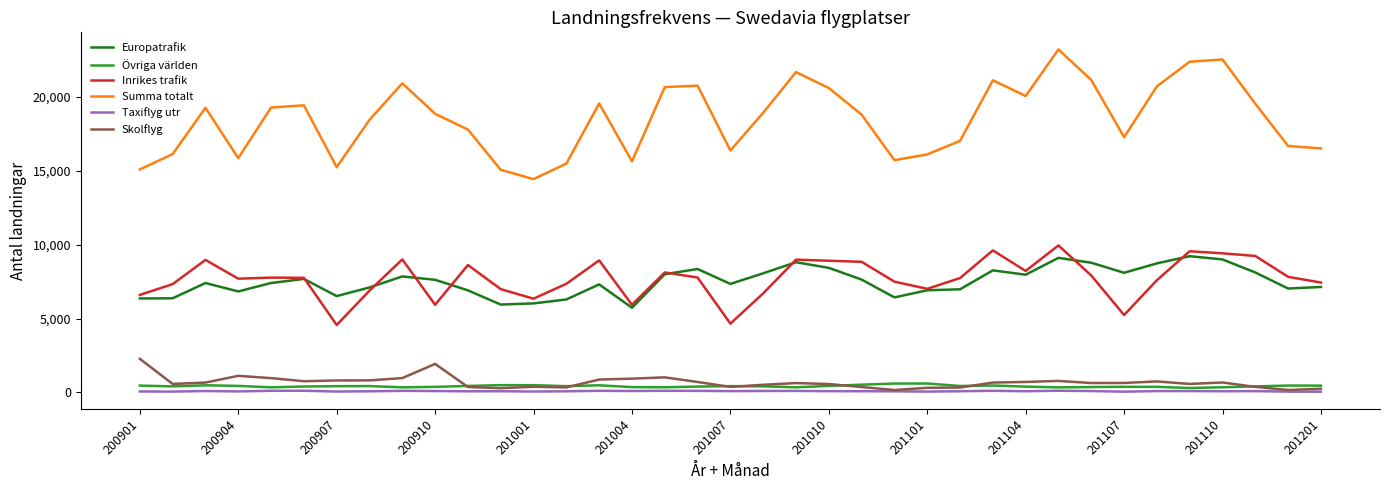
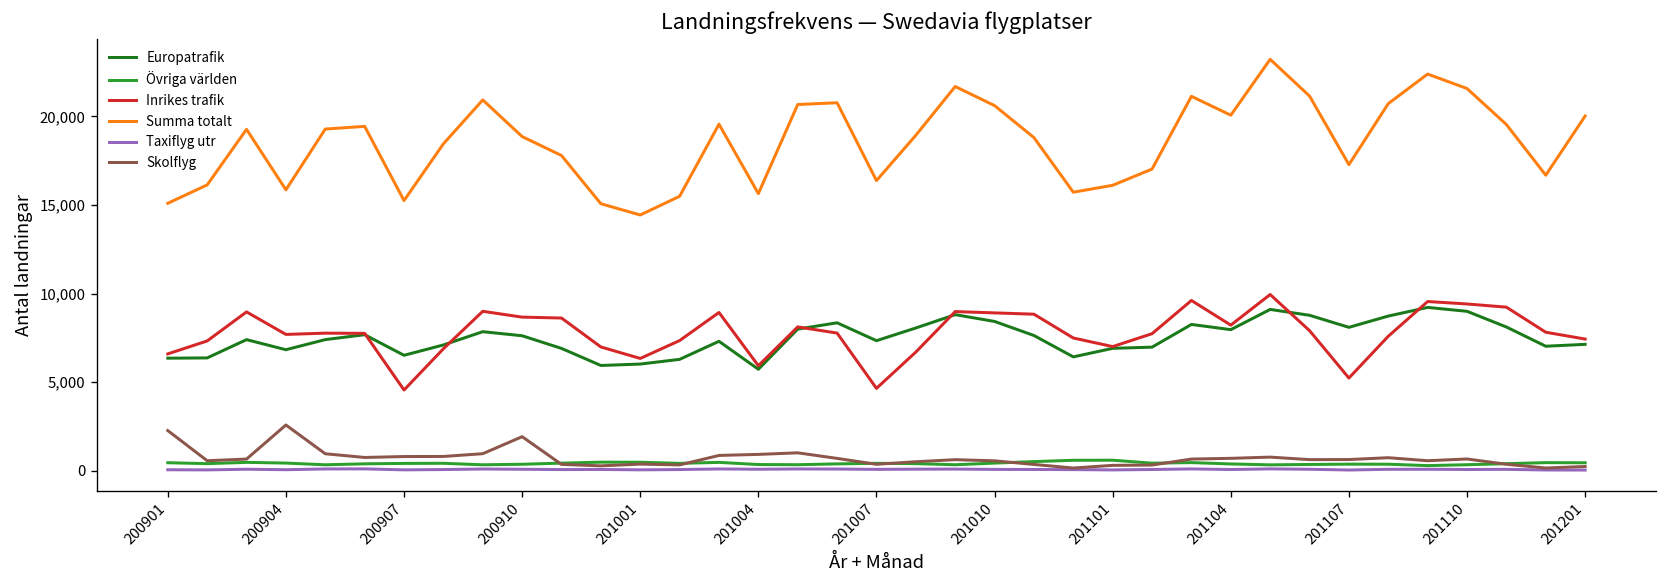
  {
    "Inrikes trafik": {
      "200901": "6,600",
      "200904": "7,700",
      "200907": "4,600",
-     "200910": "5,900",
+     "200910": "8,700",
      "201001": "6,300",
      "201004": "5,900",
      "201007": "4,700",
      "201010": "8,900",
      "201104": "8,200",
      "201107": "5,200",
      "201110": "9,400",
      "201201": "7,400"
    },
    "Summa totalt": {
      "200901": "15,100",
      "200904": "15,900",
      "200907": "15,200",
      "200910": "18,900",
      "201001": "14,400",
      "201004": "15,600",
      "201007": "16,400",
      "201010": "20,600",
      "201101": "16,100",
      "201104": "20,100",
      "201107": "17,300",
-     "201110": "22,500",
-     "201201": "16,500"
+     "201110": "21,600",
+     "201201": "20,000"
    },
    "Taxiflyg utr": {
      "200901": "100",
      "200904": "100",
      "200907": "100",
      "200910": "100",
      "201001": "100",
      "201004": "100",
      "201007": "100",
      "201010": "100",
      "201101": "100",
      "201104": "100",
      "201107": "0",
      "201110": "100",
      "201201": "0"
    },
    "Skolflyg": {
      "200901": "2,300",
-     "200904": "1,100",
+     "200904": "2,600",
      "200907": "800",
      "200910": "1,900",
      "201004": "900",
      "201101": "300",
      "201104": "700",
      "201107": "600",
      "201110": "700",
      "201201": "200"
    }
  }
